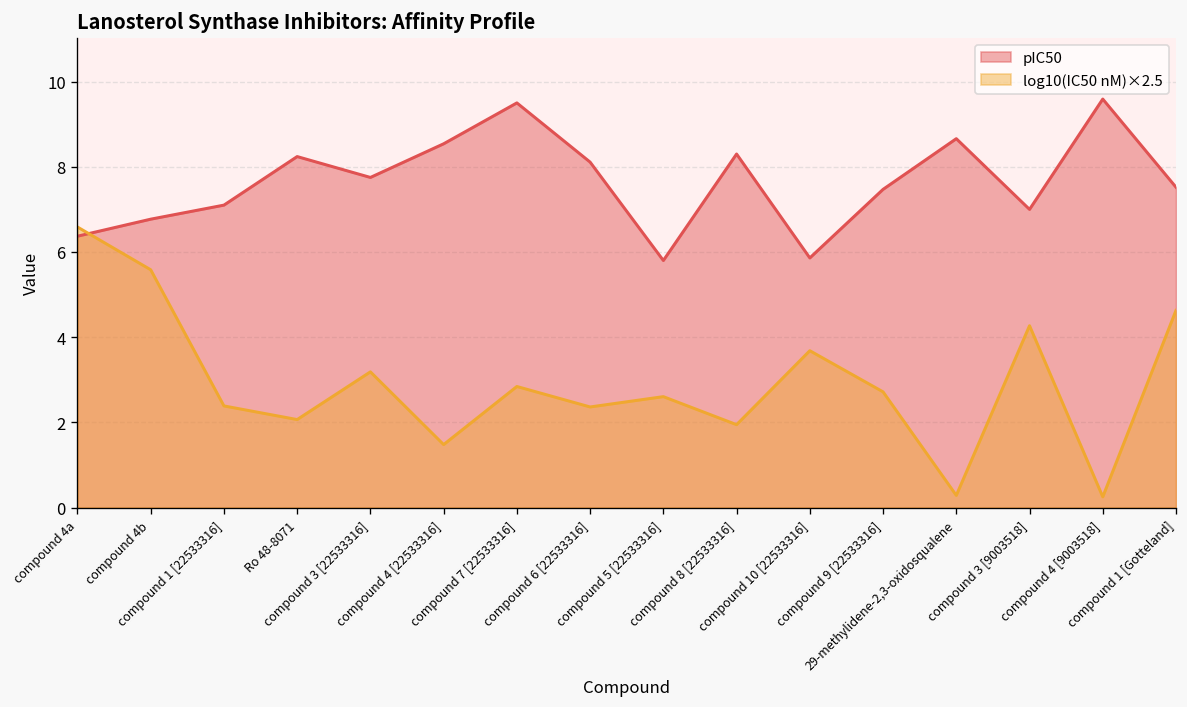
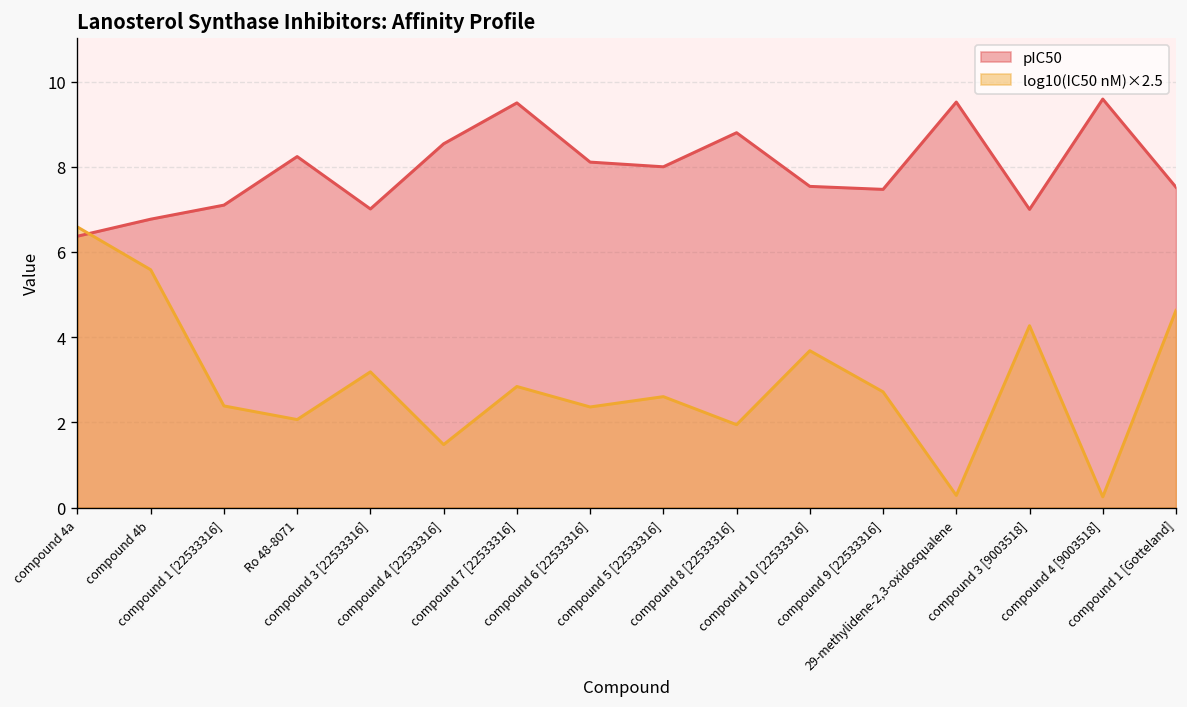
  {
    "pIC50": {
      "compound 4a": 6.4,
      "compound 4b": 6.8,
      "compound 1 [22533316]": 7.1,
      "Ro 48-8071": 8.2,
-     "compound 3 [22533316]": 7.8,
+     "compound 3 [22533316]": 7.0,
      "compound 4 [22533316]": 8.5,
      "compound 7 [22533316]": 9.5,
      "compound 6 [22533316]": 8.1,
-     "compound 5 [22533316]": 5.8,
-     "compound 8 [22533316]": 8.3,
-     "compound 10 [22533316]": 5.9,
+     "compound 5 [22533316]": 8.0,
+     "compound 8 [22533316]": 8.8,
+     "compound 10 [22533316]": 7.5,
      "compound 9 [22533316]": 7.5,
-     "29-methylidene-2,3-oxidosqualene": 8.7,
+     "29-methylidene-2,3-oxidosqualene": 9.5,
      "compound 3 [9003518]": 7.0,
      "compound 4 [9003518]": 9.6,
      "compound 1 [Gotteland]": 7.5
    },
    "log10(IC50 nM)×2.5": {
      "compound 4a": 6.6,
      "compound 4b": 5.6,
      "compound 1 [22533316]": 2.4,
      "Ro 48-8071": 2.1,
      "compound 3 [22533316]": 3.2,
      "compound 4 [22533316]": 1.5,
      "compound 7 [22533316]": 2.8,
      "compound 6 [22533316]": 2.4,
      "compound 5 [22533316]": 2.6,
      "compound 8 [22533316]": 1.9,
      "compound 10 [22533316]": 3.7,
      "compound 9 [22533316]": 2.7,
      "29-methylidene-2,3-oxidosqualene": 0.3,
      "compound 3 [9003518]": 4.3,
      "compound 4 [9003518]": 0.3,
      "compound 1 [Gotteland]": 4.6
    }
  }
